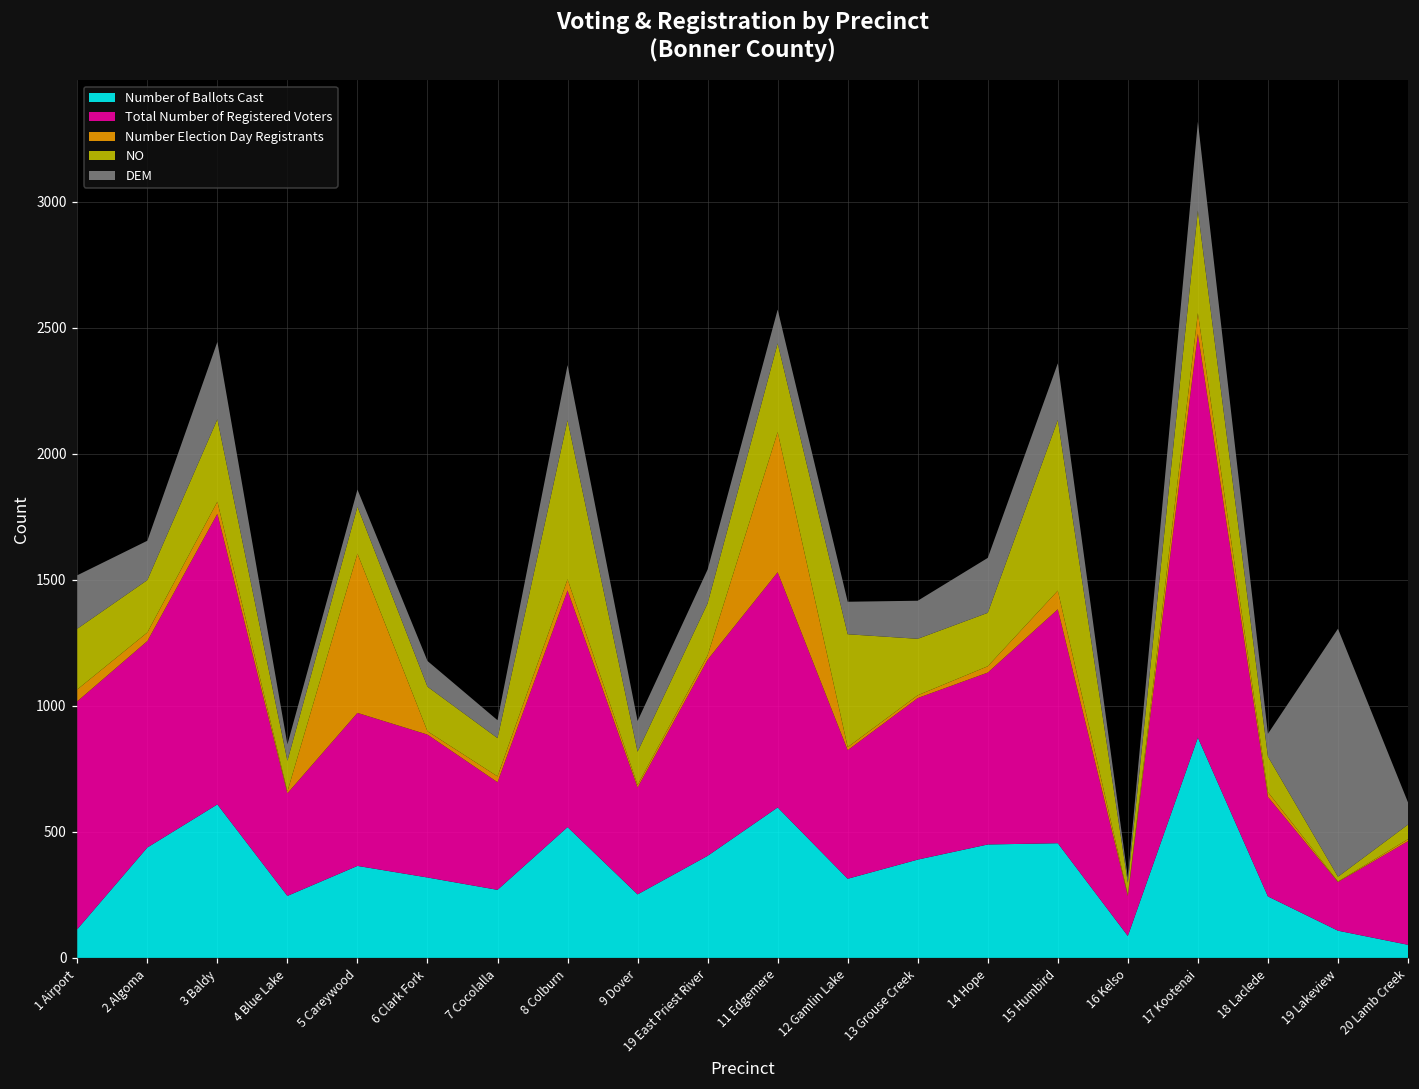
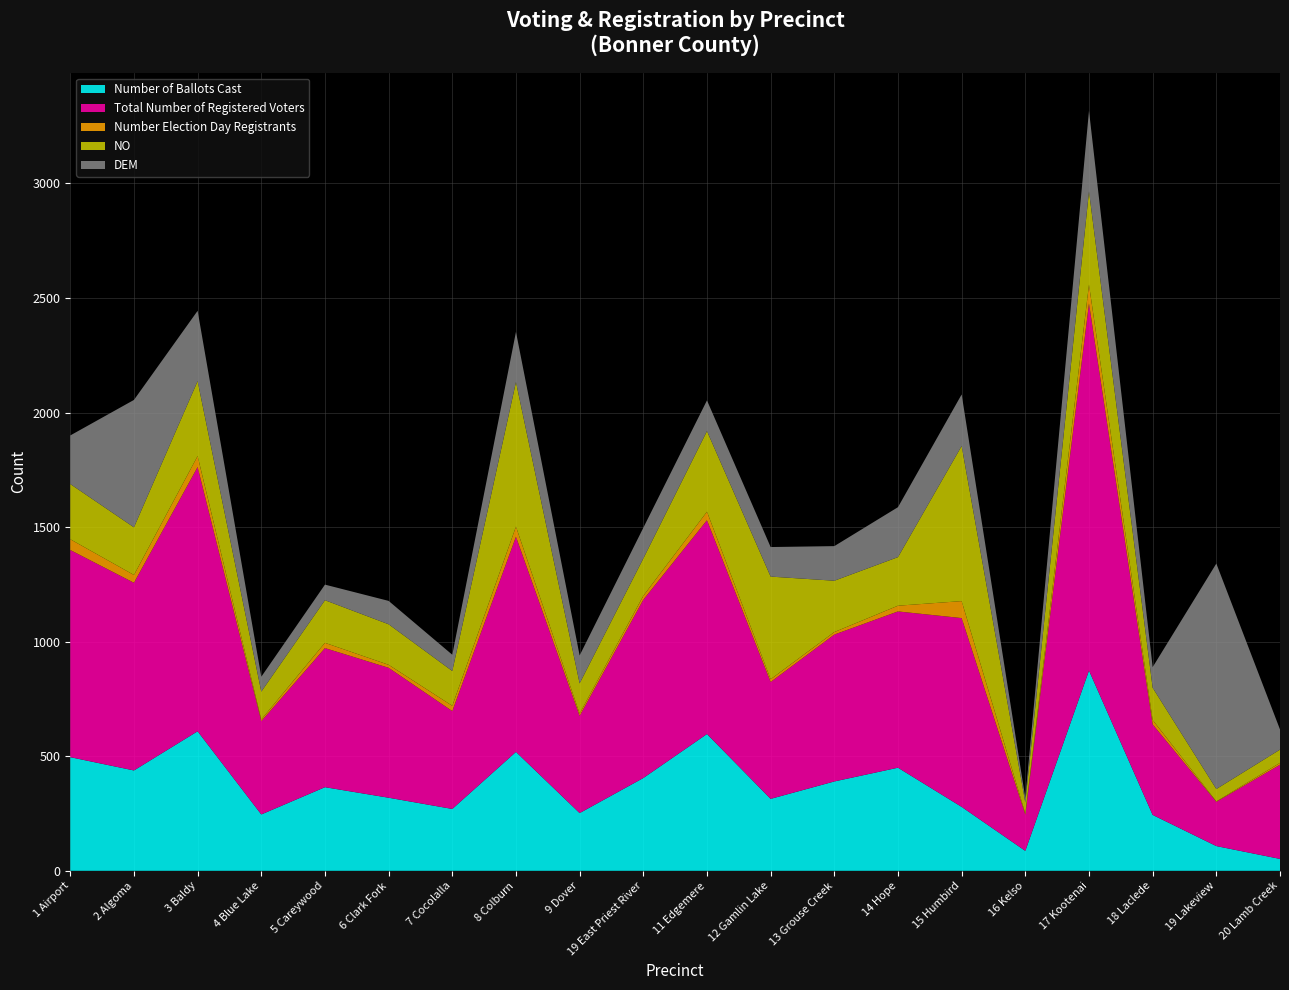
  {
    "Number of Ballots Cast": {
-     "1 Airport": 110,
+     "1 Airport": 500,
      "2 Algoma": 440,
      "3 Baldy": 610,
      "4 Blue Lake": 250,
      "5 Careywood": 370,
      "6 Clark Fork": 320,
      "7 Cocolalla": 270,
      "8 Colburn": 520,
      "9 Dover": 250,
      "19 East Priest River": 410,
      "11 Edgemere": 600,
      "12 Gamlin Lake": 310,
      "13 Grouse Creek": 390,
      "14 Hope": 450,
-     "15 Humbird": 460,
+     "15 Humbird": 280,
      "16 Kelso": 90,
      "17 Kootenai": 870,
      "18 Laclede": 240,
      "19 Lakeview": 110,
      "20 Lamb Creek": 50
    },
    "Total Number of Registered Voters": {
      "1 Airport": 900,
      "2 Algoma": 820,
      "3 Baldy": 1150,
      "5 Careywood": 610,
      "6 Clark Fork": 570,
      "7 Cocolalla": 430,
      "8 Colburn": 940,
      "19 East Priest River": 780,
      "11 Edgemere": 930,
      "12 Gamlin Lake": 510,
      "14 Hope": 680,
-     "15 Humbird": 930,
+     "15 Humbird": 820,
      "17 Kootenai": 1600,
      "18 Laclede": 400
    },
    "Number Election Day Registrants": {
      "1 Airport": 50,
      "2 Algoma": 30,
      "3 Baldy": 50,
-     "5 Careywood": 630,
+     "5 Careywood": 20,
      "6 Clark Fork": 10,
      "7 Cocolalla": 20,
      "8 Colburn": 40,
      "19 East Priest River": 20,
-     "11 Edgemere": 560,
+     "11 Edgemere": 40,
      "12 Gamlin Lake": 10,
      "14 Hope": 30,
      "15 Humbird": 70,
      "17 Kootenai": 80,
      "18 Laclede": 20
    },
    "NO": {
      "1 Airport": 240,
      "2 Algoma": 210,
      "3 Baldy": 330,
      "4 Blue Lake": 120,
      "5 Careywood": 190,
      "6 Clark Fork": 180,
      "7 Cocolalla": 150,
      "8 Colburn": 630,
      "9 Dover": 130,
-     "19 East Priest River": 210,
+     "19 East Priest River": 160,
      "11 Edgemere": 350,
      "12 Gamlin Lake": 450,
      "13 Grouse Creek": 220,
      "14 Hope": 210,
      "15 Humbird": 680,
      "16 Kelso": 50,
      "17 Kootenai": 410,
      "18 Laclede": 140,
-     "19 Lakeview": 20,
+     "19 Lakeview": 50,
      "20 Lamb Creek": 60
    },
    "DEM": {
      "1 Airport": 210,
-     "2 Algoma": 160,
+     "2 Algoma": 560,
      "3 Baldy": 310,
      "4 Blue Lake": 70,
      "5 Careywood": 70,
      "6 Clark Fork": 100,
      "7 Cocolalla": 70,
      "8 Colburn": 220,
      "9 Dover": 120,
      "19 East Priest River": 130,
      "11 Edgemere": 130,
      "12 Gamlin Lake": 130,
      "13 Grouse Creek": 150,
      "14 Hope": 220,
      "15 Humbird": 230,
      "16 Kelso": 20,
      "17 Kootenai": 350,
      "18 Laclede": 90,
      "19 Lakeview": 980,
      "20 Lamb Creek": 90
    }
  }
